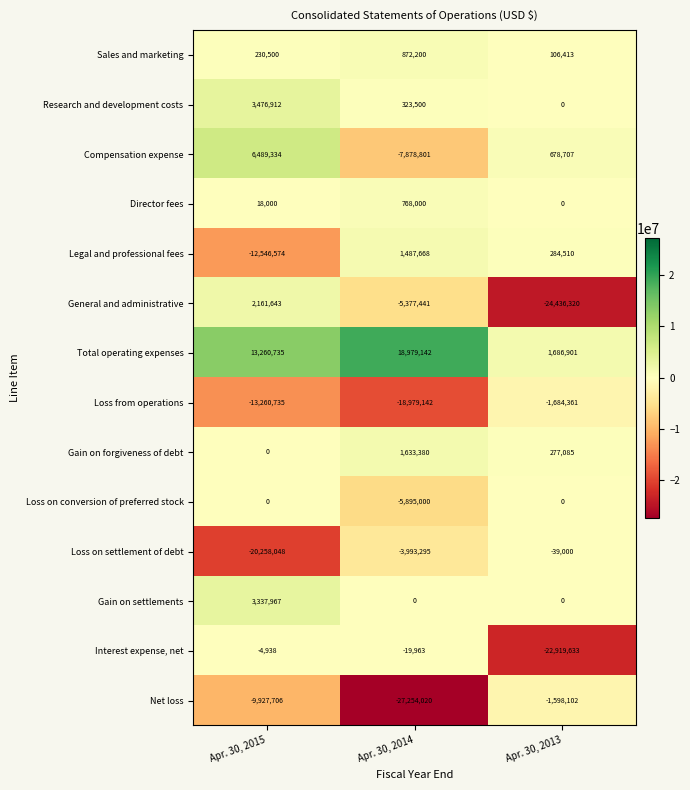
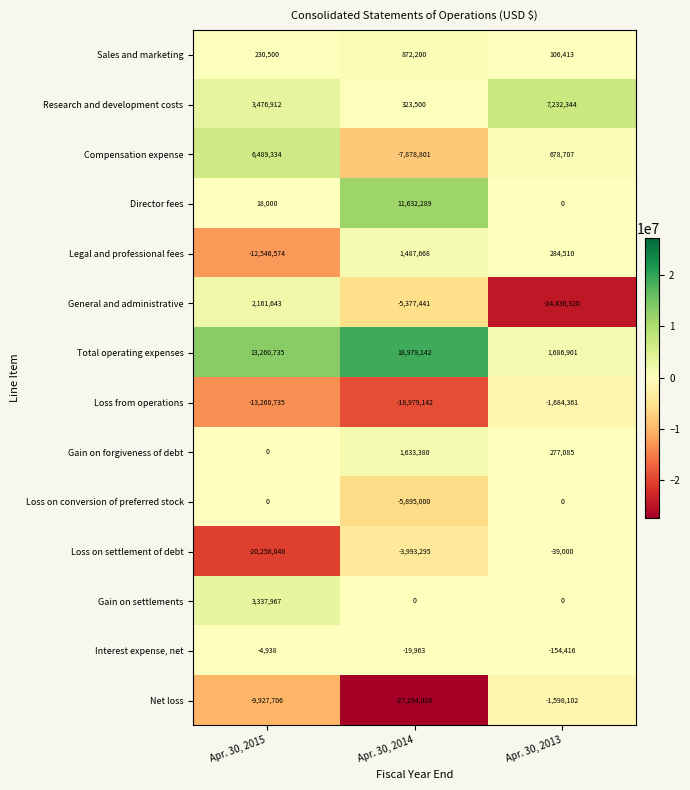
  {
    "Sales and marketing": {
      "Apr. 30, 2015": "230,500",
      "Apr. 30, 2014": "872,200",
      "Apr. 30, 2013": "106,413"
    },
    "Research and development costs": {
      "Apr. 30, 2015": "3,476,912",
      "Apr. 30, 2014": "323,500",
-     "Apr. 30, 2013": "0"
+     "Apr. 30, 2013": "7,232,344"
    },
    "Compensation expense": {
      "Apr. 30, 2015": "6,489,334",
      "Apr. 30, 2014": "-7,878,801",
      "Apr. 30, 2013": "678,707"
    },
    "Director fees": {
      "Apr. 30, 2015": "18,000",
-     "Apr. 30, 2014": "768,000",
+     "Apr. 30, 2014": "11,632,289",
      "Apr. 30, 2013": "0"
    },
    "Legal and professional fees": {
      "Apr. 30, 2015": "-12,546,574",
      "Apr. 30, 2014": "1,487,668",
      "Apr. 30, 2013": "284,510"
    },
    "General and administrative": {
      "Apr. 30, 2015": "2,161,643",
      "Apr. 30, 2014": "-5,377,441",
      "Apr. 30, 2013": "-24,436,320"
    },
    "Total operating expenses": {
      "Apr. 30, 2015": "13,260,735",
      "Apr. 30, 2014": "18,979,142",
      "Apr. 30, 2013": "1,686,901"
    },
    "Loss from operations": {
      "Apr. 30, 2015": "-13,260,735",
      "Apr. 30, 2014": "-18,979,142",
      "Apr. 30, 2013": "-1,684,361"
    },
    "Gain on forgiveness of debt": {
      "Apr. 30, 2015": "0",
      "Apr. 30, 2014": "1,633,380",
      "Apr. 30, 2013": "277,085"
    },
    "Loss on conversion of preferred stock": {
      "Apr. 30, 2015": "0",
      "Apr. 30, 2014": "-5,895,000",
      "Apr. 30, 2013": "0"
    },
    "Loss on settlement of debt": {
      "Apr. 30, 2015": "-20,258,048",
      "Apr. 30, 2014": "-3,993,295",
      "Apr. 30, 2013": "-39,000"
    },
    "Gain on settlements": {
      "Apr. 30, 2015": "3,337,967",
      "Apr. 30, 2014": "0",
      "Apr. 30, 2013": "0"
    },
    "Interest expense, net": {
      "Apr. 30, 2015": "-4,938",
      "Apr. 30, 2014": "-19,963",
-     "Apr. 30, 2013": "-22,919,633"
+     "Apr. 30, 2013": "-154,416"
    },
    "Net loss": {
      "Apr. 30, 2015": "-9,927,706",
      "Apr. 30, 2014": "-27,254,020",
      "Apr. 30, 2013": "-1,598,102"
    }
  }
